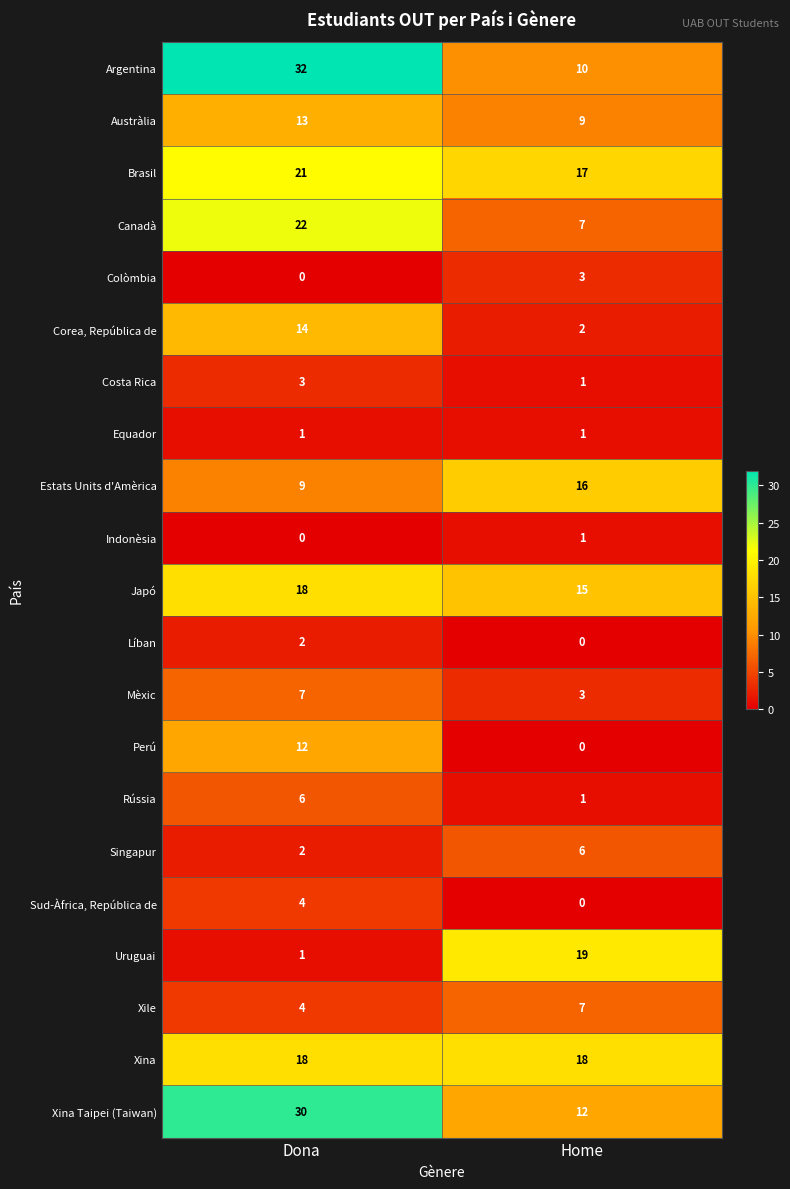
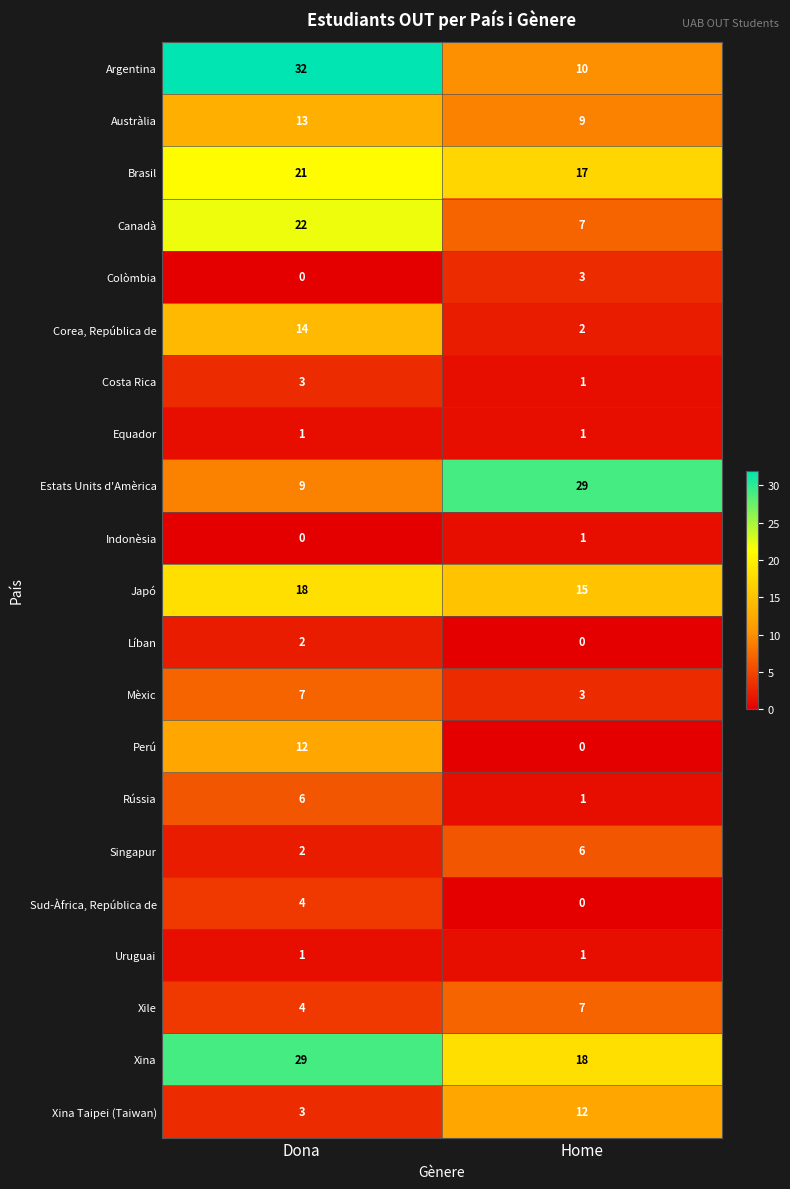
  {
    "Argentina": {
      "Dona": 32,
      "Home": 10
    },
    "Austràlia": {
      "Dona": 13,
      "Home": 9
    },
    "Brasil": {
      "Dona": 21,
      "Home": 17
    },
    "Canadà": {
      "Dona": 22,
      "Home": 7
    },
    "Colòmbia": {
      "Dona": 0,
      "Home": 3
    },
    "Corea, República de": {
      "Dona": 14,
      "Home": 2
    },
    "Costa Rica": {
      "Dona": 3,
      "Home": 1
    },
    "Equador": {
      "Dona": 1,
      "Home": 1
    },
    "Estats Units d'Amèrica": {
      "Dona": 9,
-     "Home": 16
+     "Home": 29
    },
    "Indonèsia": {
      "Dona": 0,
      "Home": 1
    },
    "Japó": {
      "Dona": 18,
      "Home": 15
    },
    "Líban": {
      "Dona": 2,
      "Home": 0
    },
    "Mèxic": {
      "Dona": 7,
      "Home": 3
    },
    "Perú": {
      "Dona": 12,
      "Home": 0
    },
    "Rússia": {
      "Dona": 6,
      "Home": 1
    },
    "Singapur": {
      "Dona": 2,
      "Home": 6
    },
    "Sud-Àfrica, República de": {
      "Dona": 4,
      "Home": 0
    },
    "Uruguai": {
      "Dona": 1,
-     "Home": 19
+     "Home": 1
    },
    "Xile": {
      "Dona": 4,
      "Home": 7
    },
    "Xina": {
-     "Dona": 18,
+     "Dona": 29,
      "Home": 18
    },
    "Xina Taipei (Taiwan)": {
-     "Dona": 30,
+     "Dona": 3,
      "Home": 12
    }
  }
